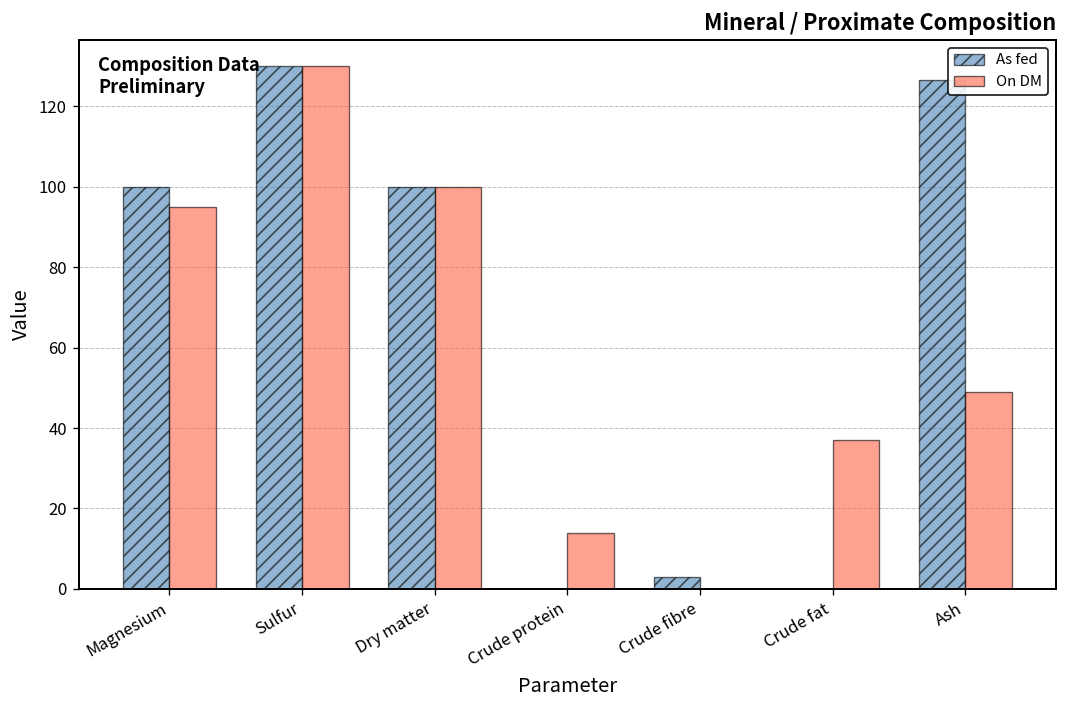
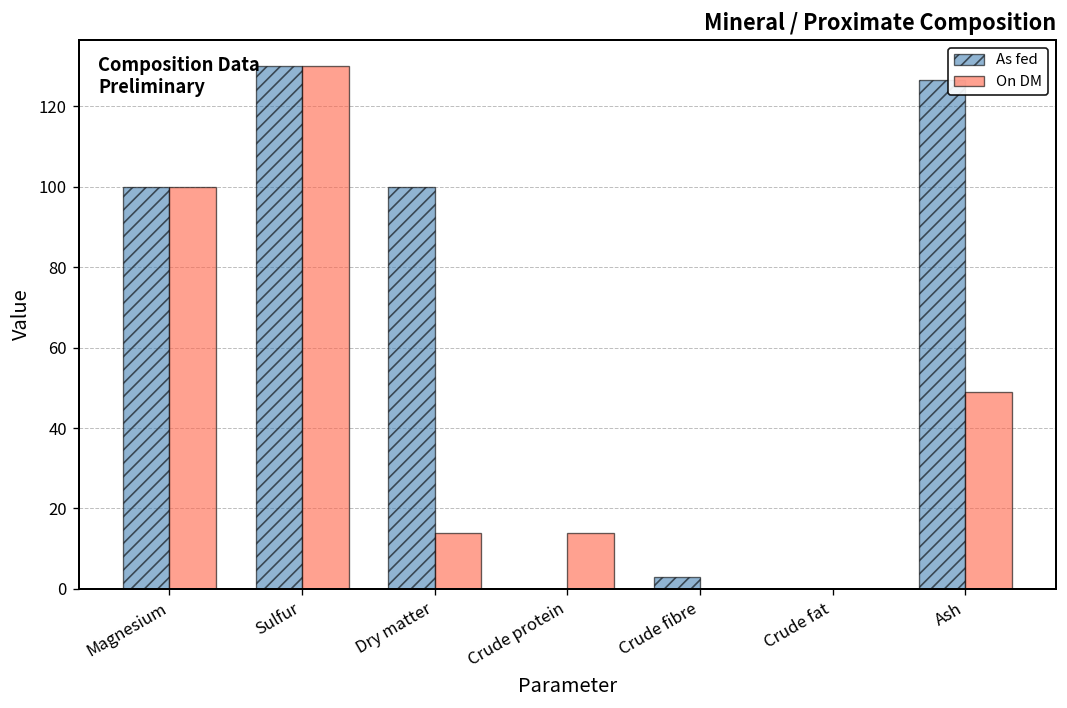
  {
    "As fed": {
      "Magnesium": 100,
      "Sulfur": 130,
      "Dry matter": 100,
      "Crude protein": 0,
      "Crude fibre": 3,
      "Crude fat": 0,
      "Ash": 127
    },
    "On DM": {
-     "Magnesium": 95,
+     "Magnesium": 100,
      "Sulfur": 130,
-     "Dry matter": 100,
+     "Dry matter": 14,
      "Crude protein": 14,
      "Crude fibre": 0,
-     "Crude fat": 37,
+     "Crude fat": 0,
      "Ash": 49
    }
  }
